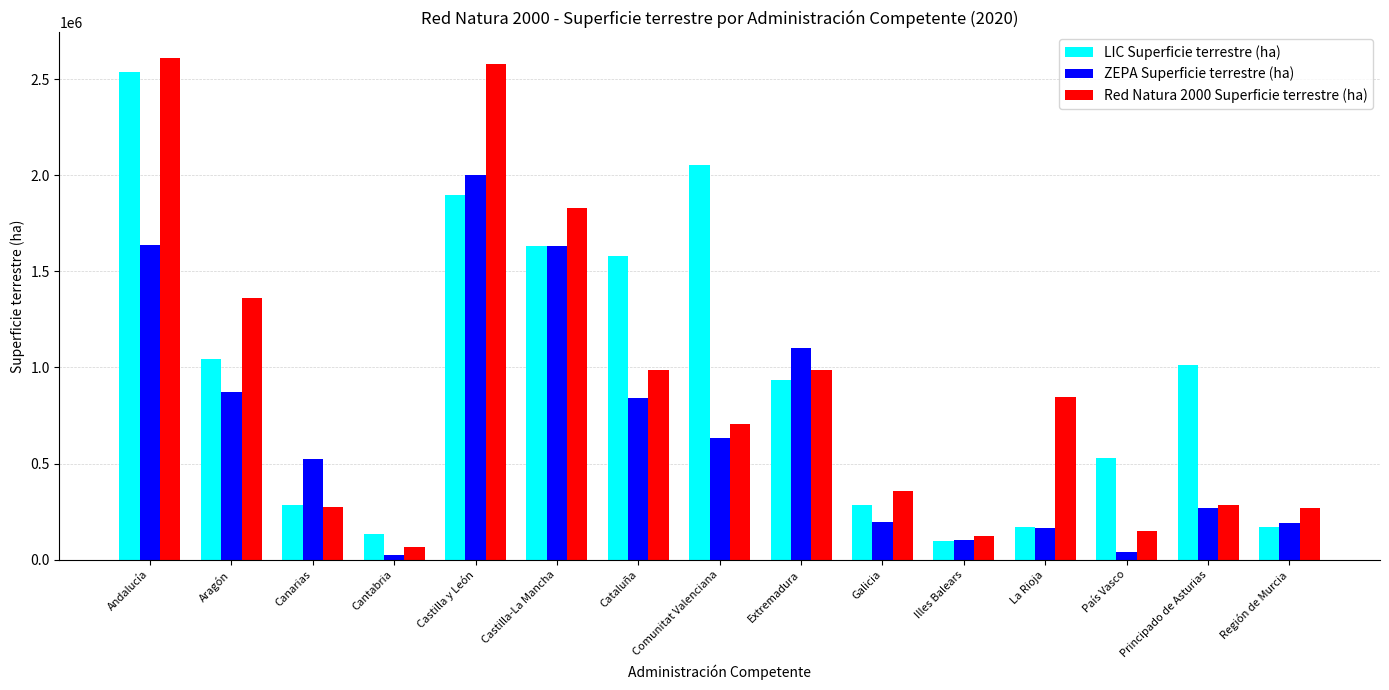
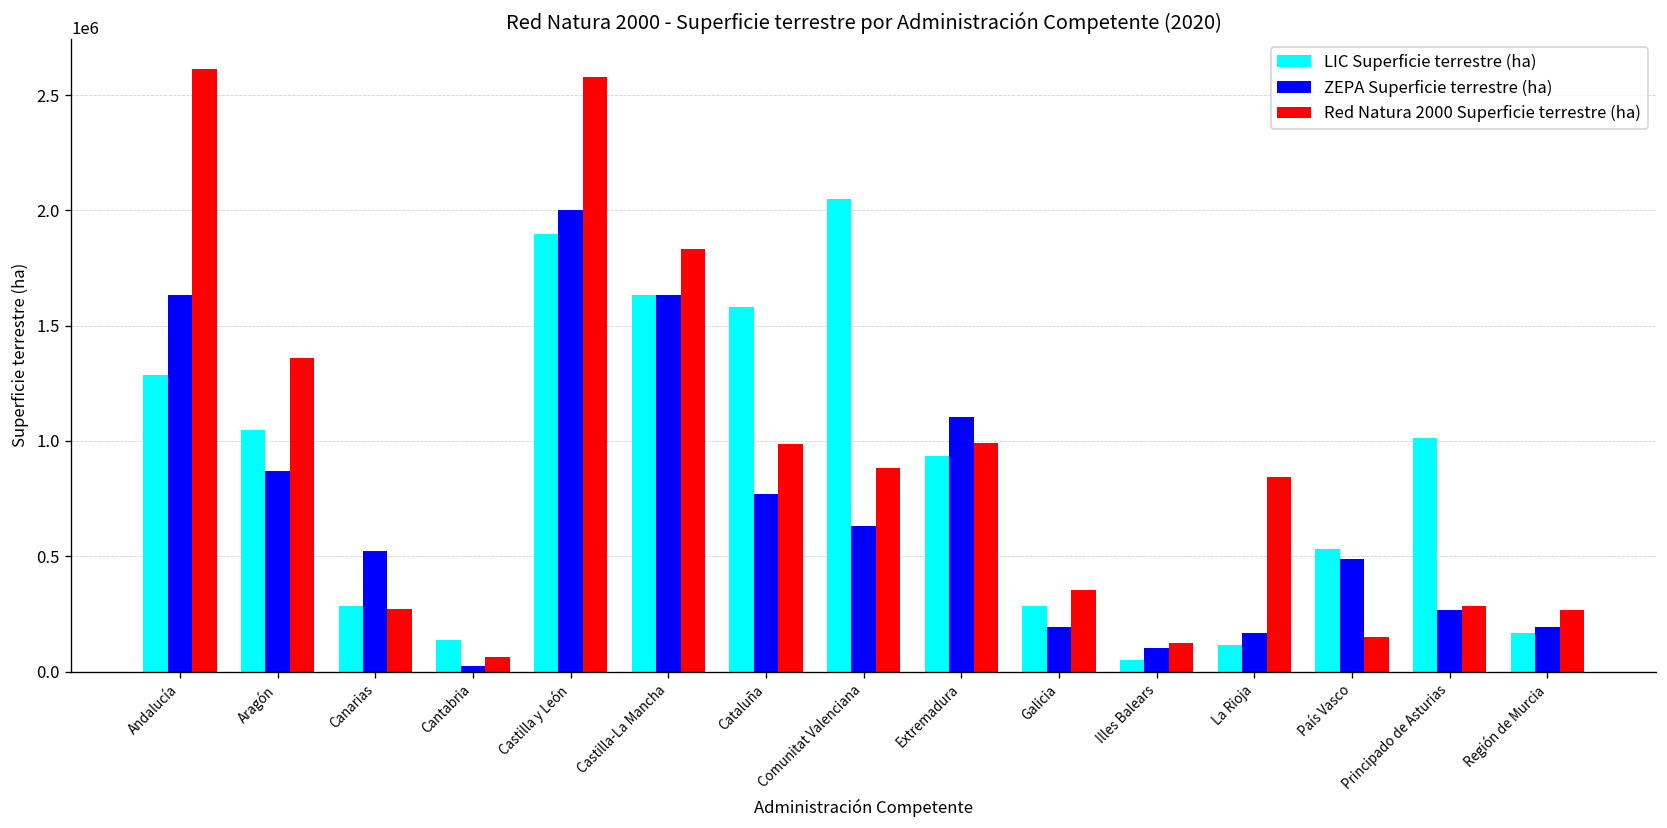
  {
    "LIC Superficie terrestre (ha)": {
-     "Andalucía": 2540000,
+     "Andalucía": 1280000,
      "Aragón": 1050000,
      "Canarias": 280000,
      "Cantabria": 140000,
      "Castilla y León": 1900000,
      "Castilla-La Mancha": 1630000,
      "Cataluña": 1580000,
      "Comunitat Valenciana": 2050000,
      "Extremadura": 930000,
      "Galicia": 280000,
-     "Illes Balears": 100000,
-     "La Rioja": 170000,
+     "Illes Balears": 50000,
+     "La Rioja": 120000,
      "País Vasco": 530000,
      "Principado de Asturias": 1010000,
      "Región de Murcia": 170000
    },
    "ZEPA Superficie terrestre (ha)": {
      "Andalucía": 1630000,
      "Aragón": 870000,
      "Canarias": 520000,
      "Cantabria": 30000,
      "Castilla y León": 2000000,
      "Castilla-La Mancha": 1630000,
-     "Cataluña": 840000,
+     "Cataluña": 770000,
      "Comunitat Valenciana": 630000,
      "Extremadura": 1100000,
      "Galicia": 190000,
      "Illes Balears": 100000,
      "La Rioja": 170000,
-     "País Vasco": 40000,
+     "País Vasco": 490000,
      "Principado de Asturias": 270000,
      "Región de Murcia": 190000
    },
    "Red Natura 2000 Superficie terrestre (ha)": {
      "Andalucía": 2610000,
      "Aragón": 1360000,
      "Canarias": 270000,
      "Cantabria": 70000,
      "Castilla y León": 2580000,
      "Castilla-La Mancha": 1830000,
      "Cataluña": 980000,
-     "Comunitat Valenciana": 710000,
+     "Comunitat Valenciana": 880000,
      "Extremadura": 990000,
      "Galicia": 360000,
      "Illes Balears": 120000,
      "La Rioja": 840000,
      "País Vasco": 150000,
      "Principado de Asturias": 290000,
      "Región de Murcia": 270000
    }
  }
